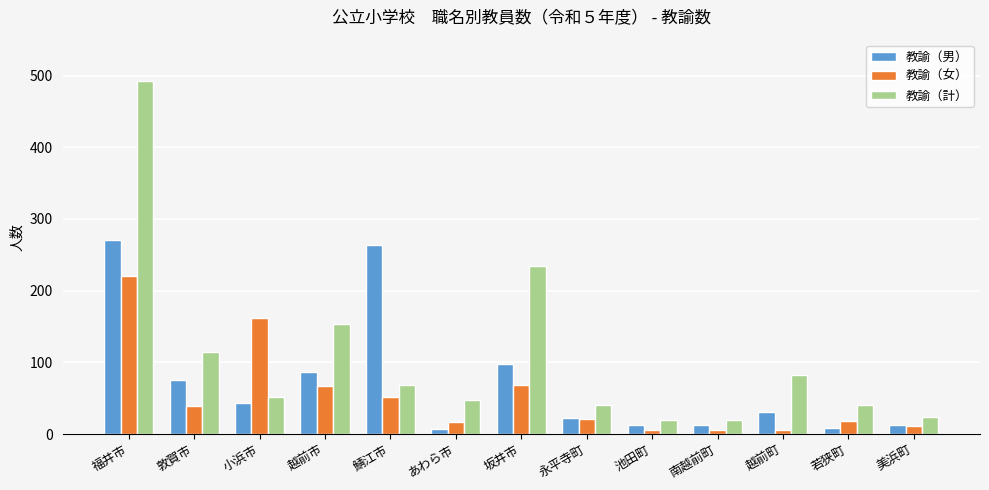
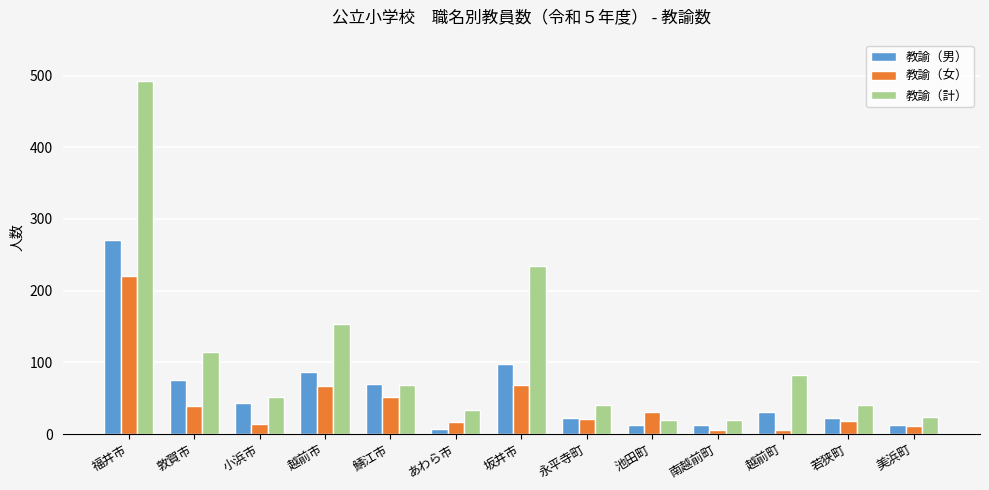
  {
    "教諭（男）": {
      "福井市": 270,
      "敦賀市": 80,
      "小浜市": 40,
      "越前市": 90,
-     "鯖江市": 260,
+     "鯖江市": 70,
      "あわら市": 10,
      "坂井市": 100,
      "永平寺町": 20,
      "池田町": 10,
      "南越前町": 10,
      "越前町": 30,
-     "若狭町": 10,
+     "若狭町": 20,
      "美浜町": 10
    },
    "教諭（女）": {
      "福井市": 220,
      "敦賀市": 40,
-     "小浜市": 160,
+     "小浜市": 10,
      "越前市": 70,
      "鯖江市": 50,
      "あわら市": 20,
      "坂井市": 70,
      "永平寺町": 20,
-     "池田町": 10,
+     "池田町": 30,
      "南越前町": 10,
      "越前町": 10,
      "若狭町": 20,
      "美浜町": 10
    },
    "教諭（計）": {
      "福井市": 490,
      "敦賀市": 110,
      "小浜市": 50,
      "越前市": 150,
      "鯖江市": 70,
-     "あわら市": 50,
+     "あわら市": 30,
      "坂井市": 230,
      "永平寺町": 40,
      "池田町": 20,
      "南越前町": 20,
      "越前町": 80,
      "若狭町": 40,
      "美浜町": 20
    }
  }
